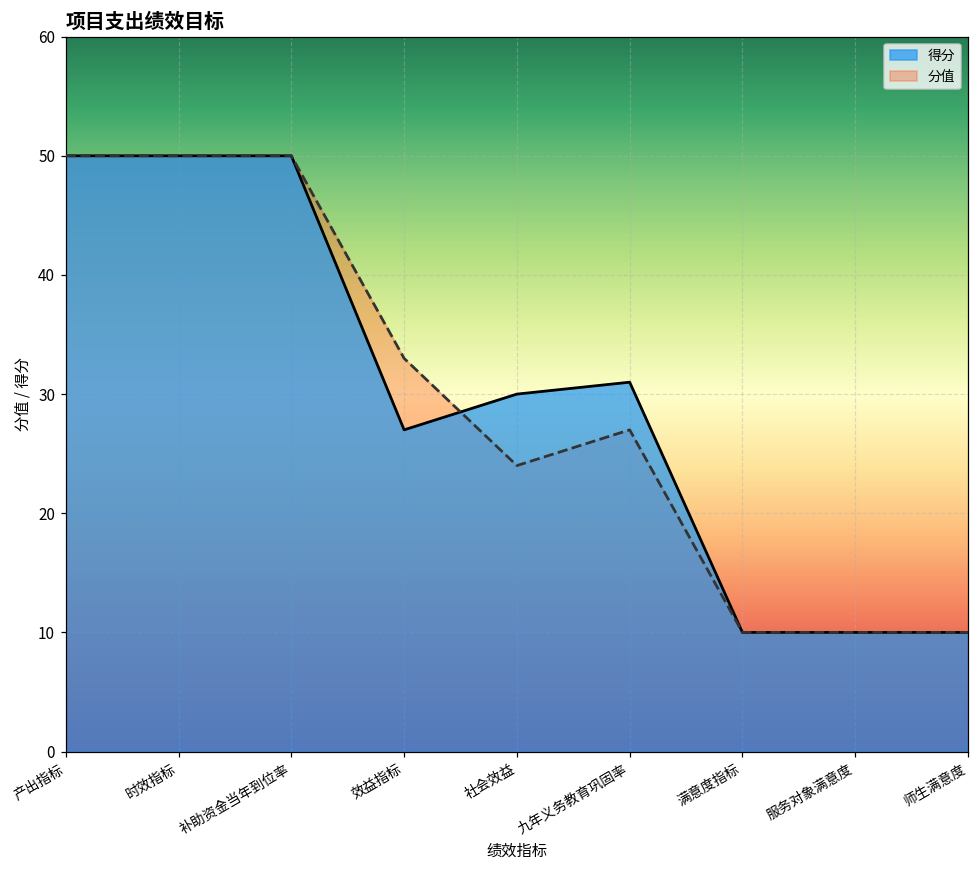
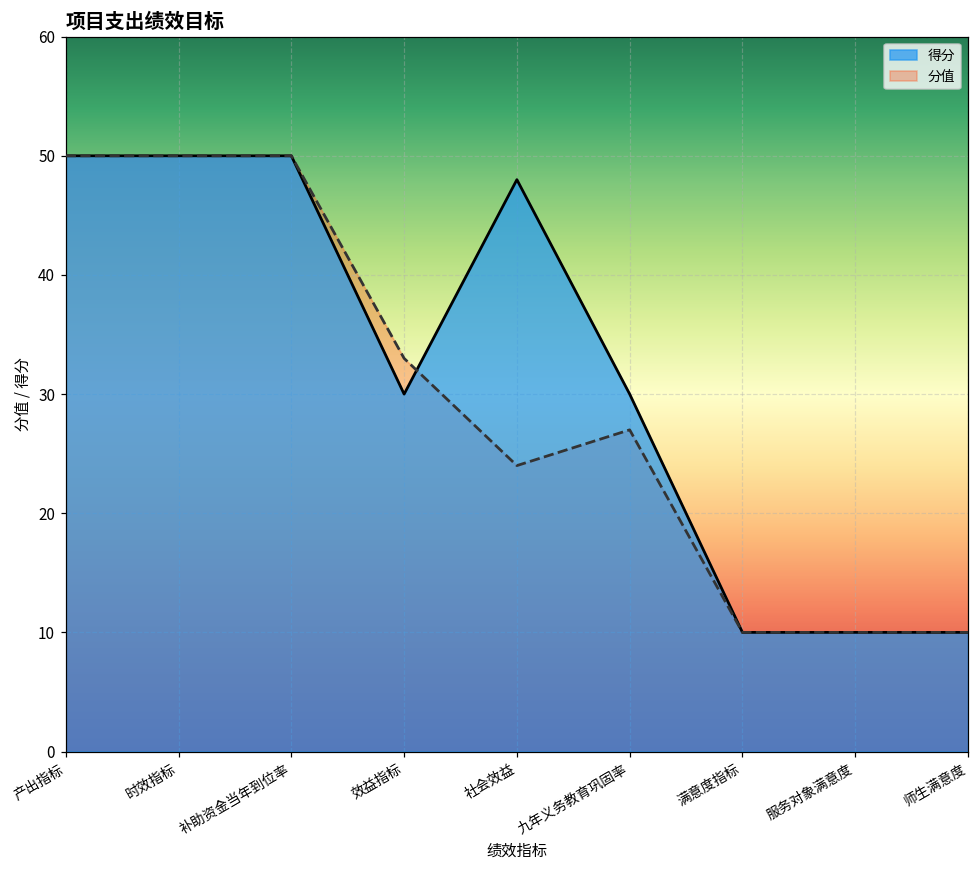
  {
    "得分": {
-     "效益指标": 27,
-     "社会效益": 30,
-     "九年义务教育巩固率": 31
+     "效益指标": 30,
+     "社会效益": 48,
+     "九年义务教育巩固率": 30
    },
    "分值": {
      "效益指标": 33,
      "社会效益": 24,
      "九年义务教育巩固率": 27
    }
  }
